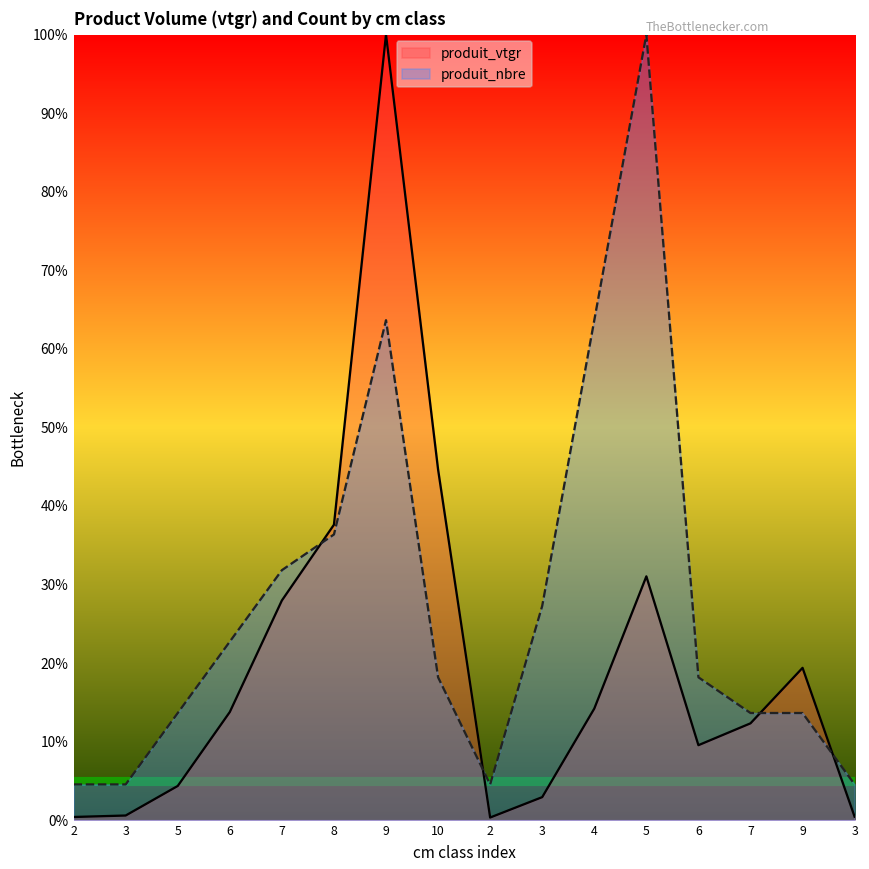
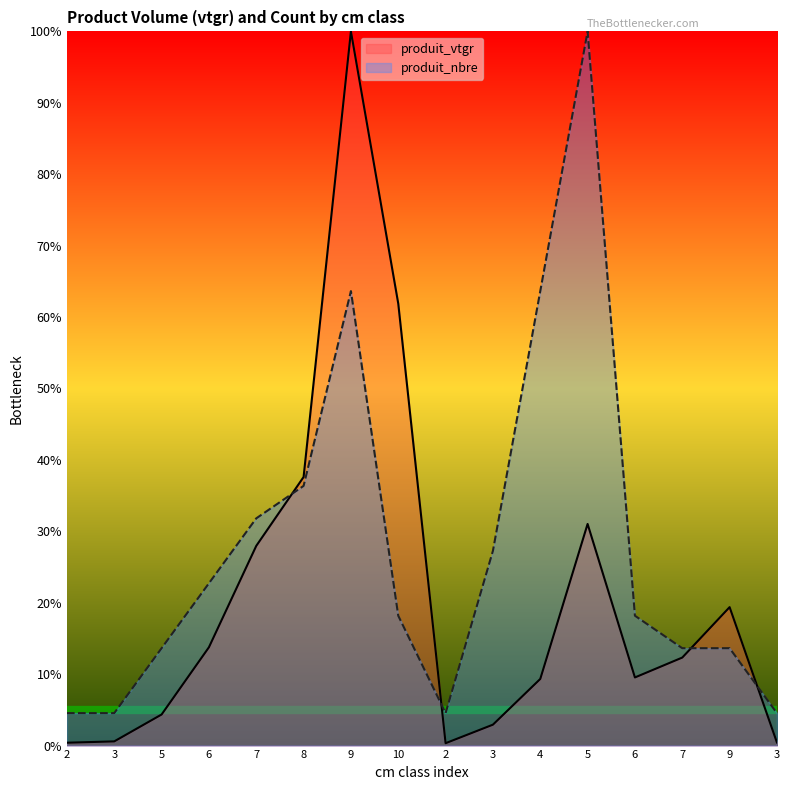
  {
    "produit_vtgr": {
      "8": "38%",
-     "10": "45%",
-     "4": "14%"
+     "10": "62%",
+     "4": "9%"
    },
    "produit_nbre": {
      "8": "36%",
      "10": "18%",
      "4": "64%"
    }
  }
